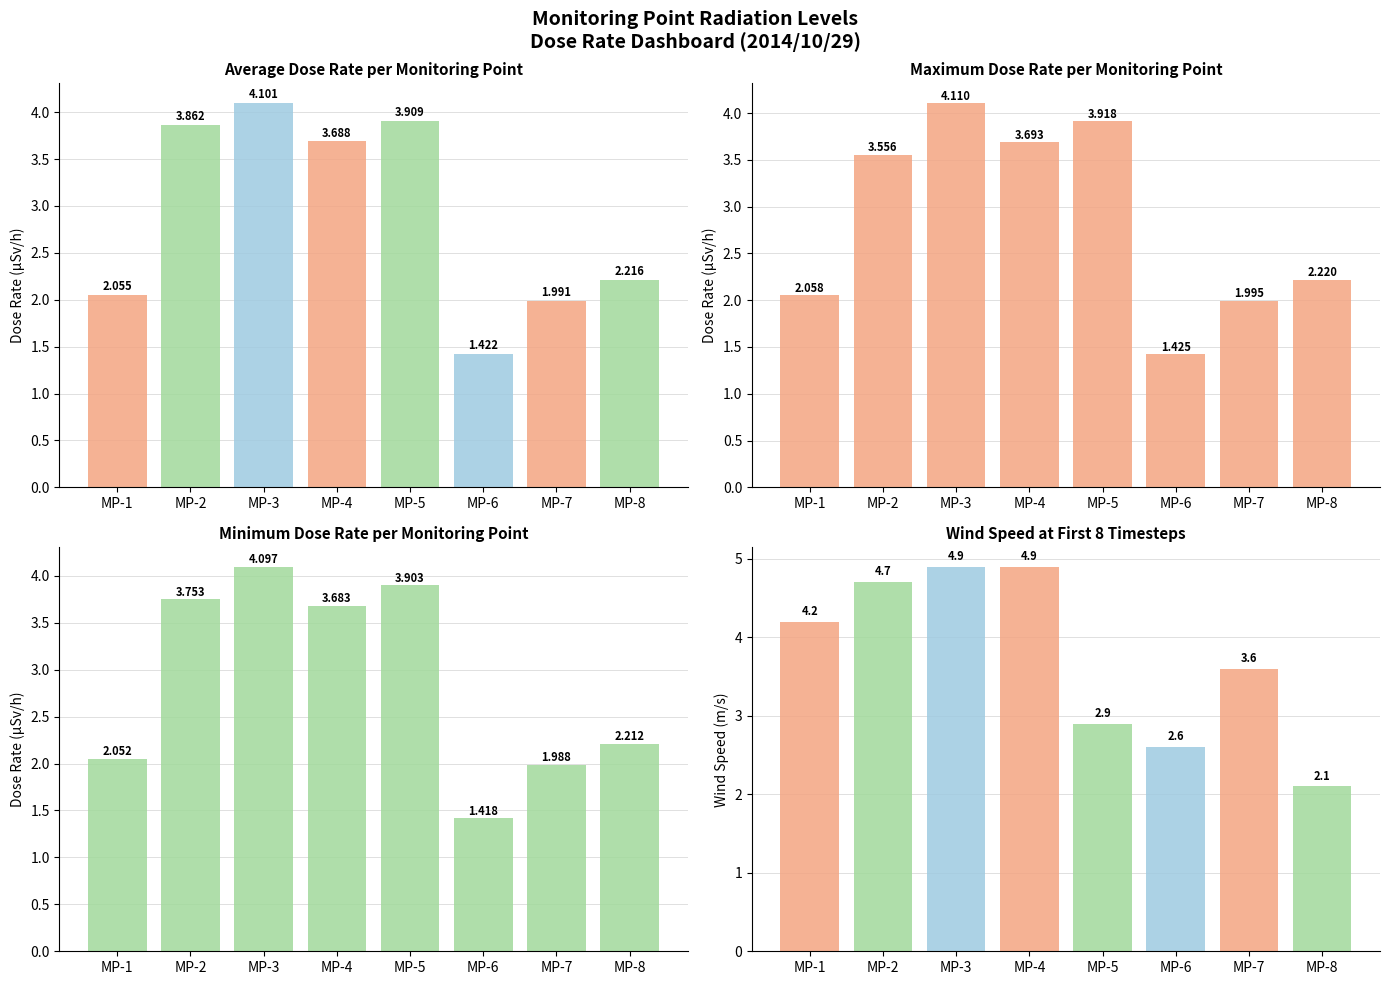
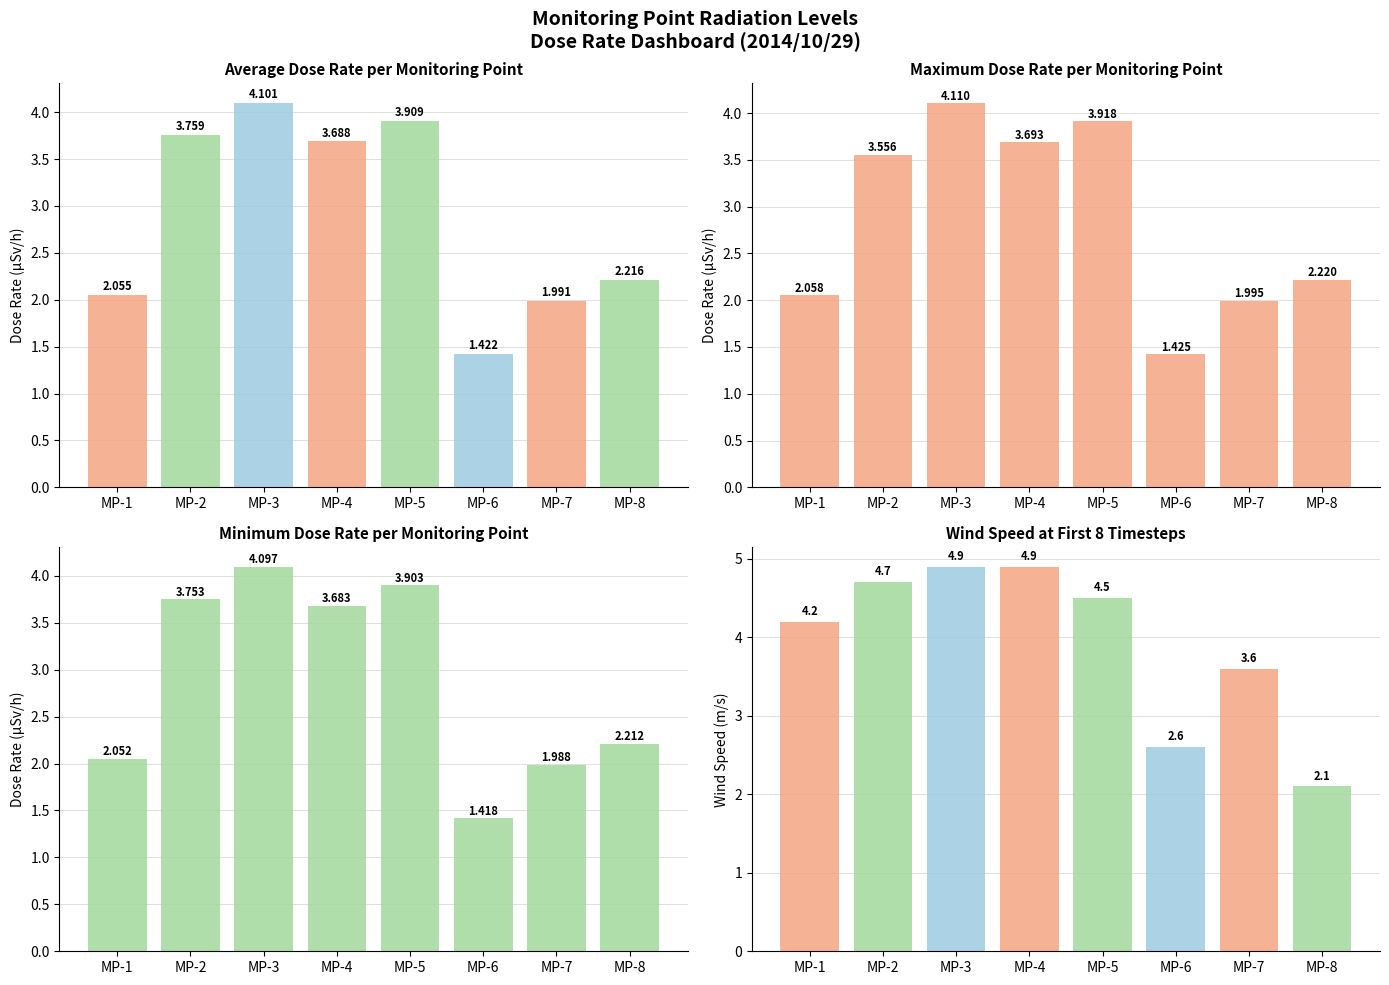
  {
    "Average Dose Rate per Monitoring Point": {
      "MP-1": 2.055,
-     "MP-2": 3.862,
+     "MP-2": 3.759,
      "MP-3": 4.101,
      "MP-4": 3.688,
      "MP-5": 3.909,
      "MP-6": 1.422,
      "MP-7": 1.991,
      "MP-8": 2.216
    },
    "Maximum Dose Rate per Monitoring Point": {
      "MP-1": 2.058,
      "MP-2": 3.556,
      "MP-3": 4.110,
      "MP-4": 3.693,
      "MP-5": 3.918,
      "MP-6": 1.425,
      "MP-7": 1.995,
      "MP-8": 2.220
    },
    "Minimum Dose Rate per Monitoring Point": {
      "MP-1": 2.052,
      "MP-2": 3.753,
      "MP-3": 4.097,
      "MP-4": 3.683,
      "MP-5": 3.903,
      "MP-6": 1.418,
      "MP-7": 1.988,
      "MP-8": 2.212
    },
    "Wind Speed at First 8 Timesteps": {
      "MP-1": 4.2,
      "MP-2": 4.7,
      "MP-3": 4.9,
      "MP-4": 4.9,
-     "MP-5": 2.9,
+     "MP-5": 4.5,
      "MP-6": 2.6,
      "MP-7": 3.6,
      "MP-8": 2.1
    }
  }
